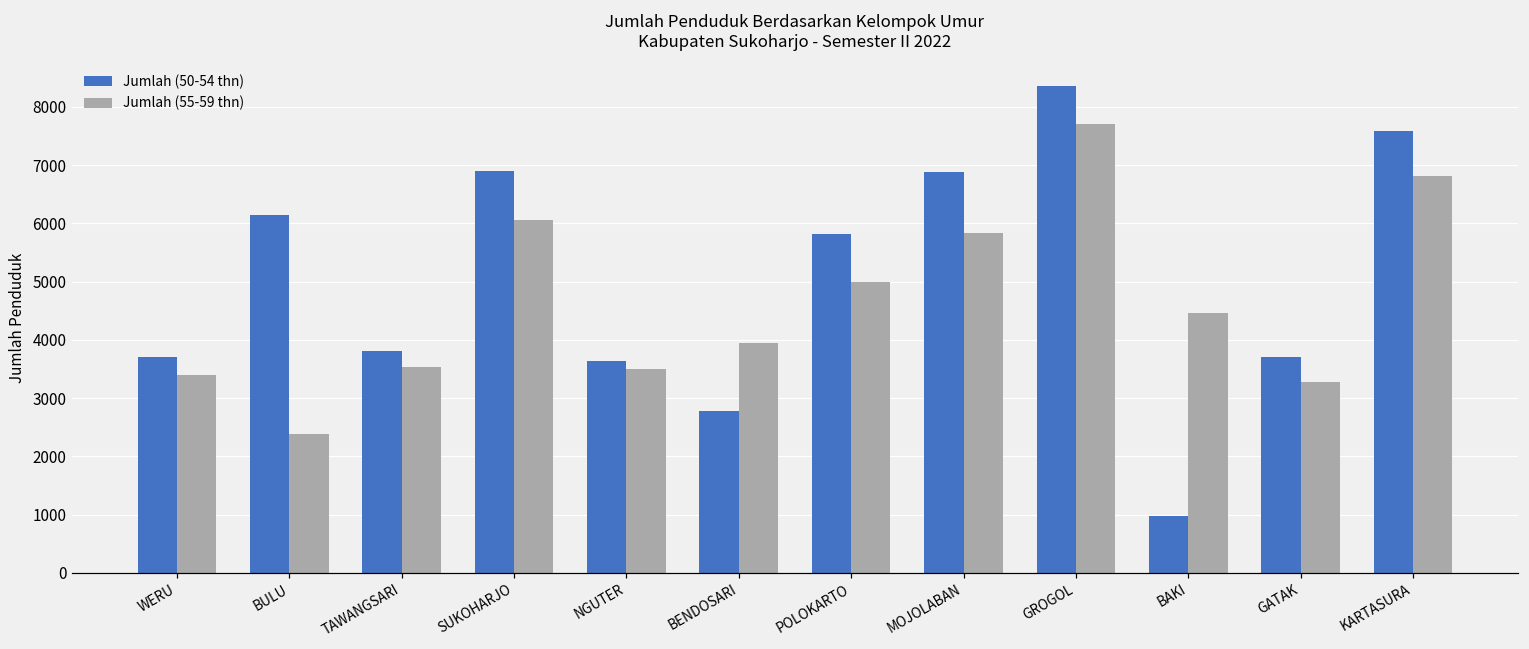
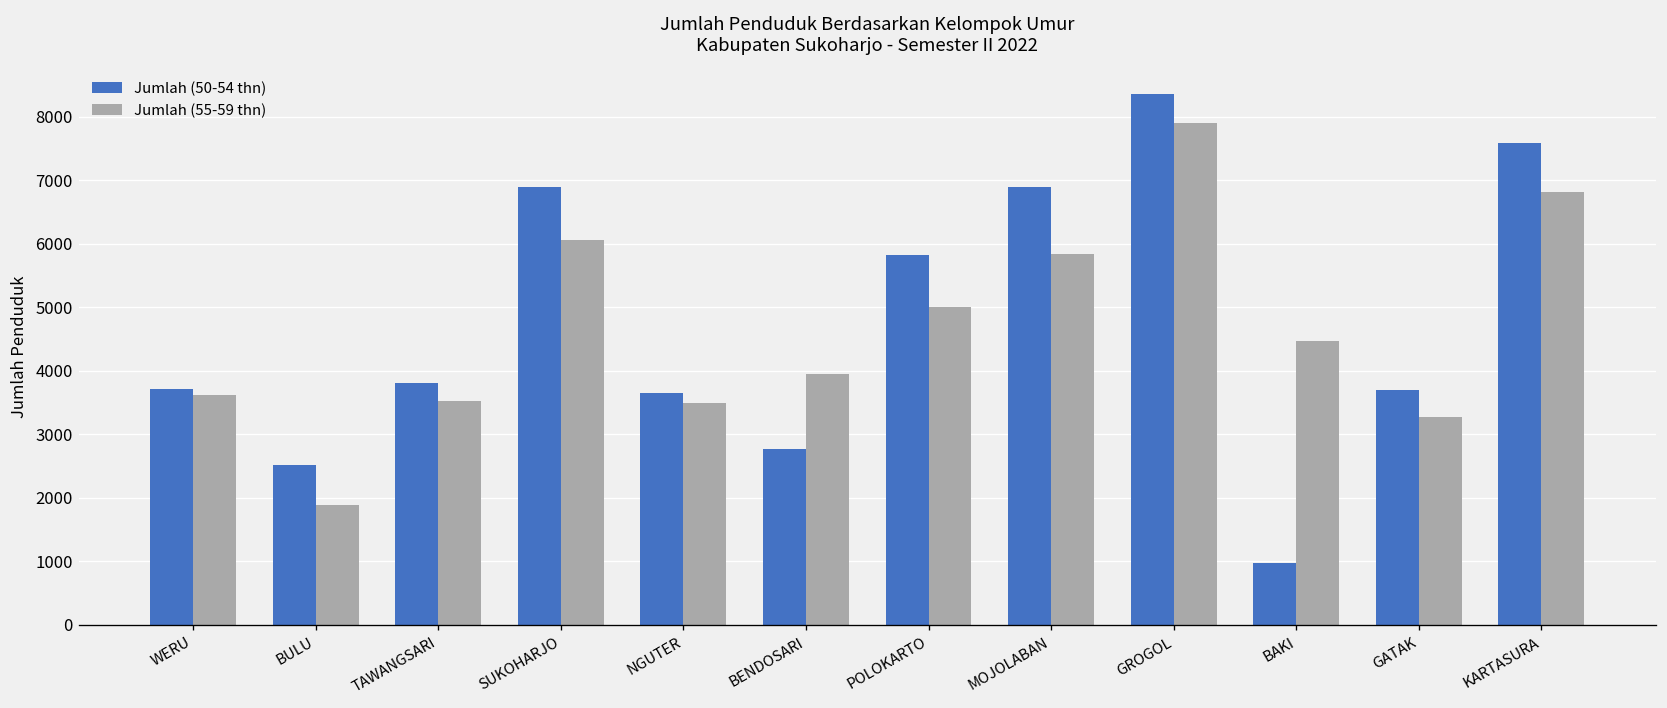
  {
    "Jumlah (50-54 thn)": {
      "WERU": 3700,
-     "BULU": 6100,
+     "BULU": 2500,
      "TAWANGSARI": 3800,
      "SUKOHARJO": 6900,
      "NGUTER": 3600,
      "BENDOSARI": 2800,
      "POLOKARTO": 5800,
      "MOJOLABAN": 6900,
      "GROGOL": 8400,
      "BAKI": 1000,
      "GATAK": 3700,
      "KARTASURA": 7600
    },
    "Jumlah (55-59 thn)": {
-     "WERU": 3400,
-     "BULU": 2400,
+     "WERU": 3600,
+     "BULU": 1900,
      "TAWANGSARI": 3500,
      "SUKOHARJO": 6100,
      "NGUTER": 3500,
      "BENDOSARI": 3900,
      "POLOKARTO": 5000,
      "MOJOLABAN": 5800,
-     "GROGOL": 7700,
+     "GROGOL": 7900,
      "BAKI": 4500,
      "GATAK": 3300,
      "KARTASURA": 6800
    }
  }
